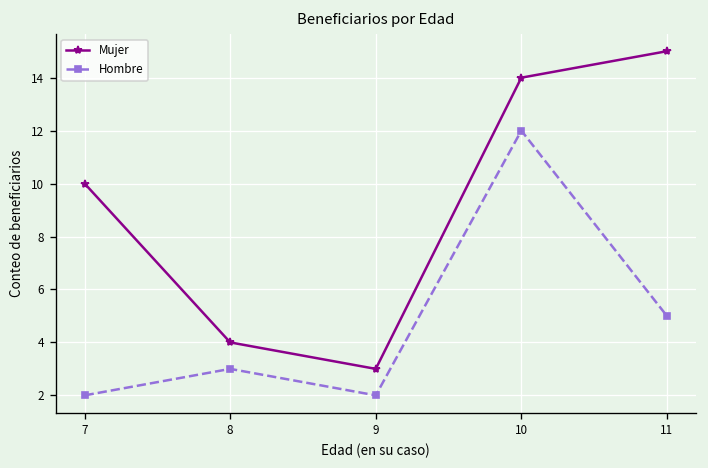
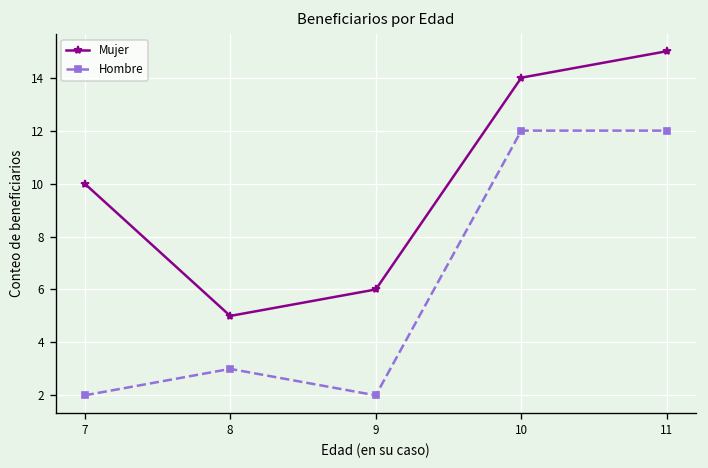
  {
    "Mujer": {
      "7": 10,
-     "8": 4,
-     "9": 3,
+     "8": 5,
+     "9": 6,
      "10": 14,
      "11": 15
    },
    "Hombre": {
      "7": 2,
      "8": 3,
      "9": 2,
      "10": 12,
-     "11": 5
+     "11": 12
    }
  }
